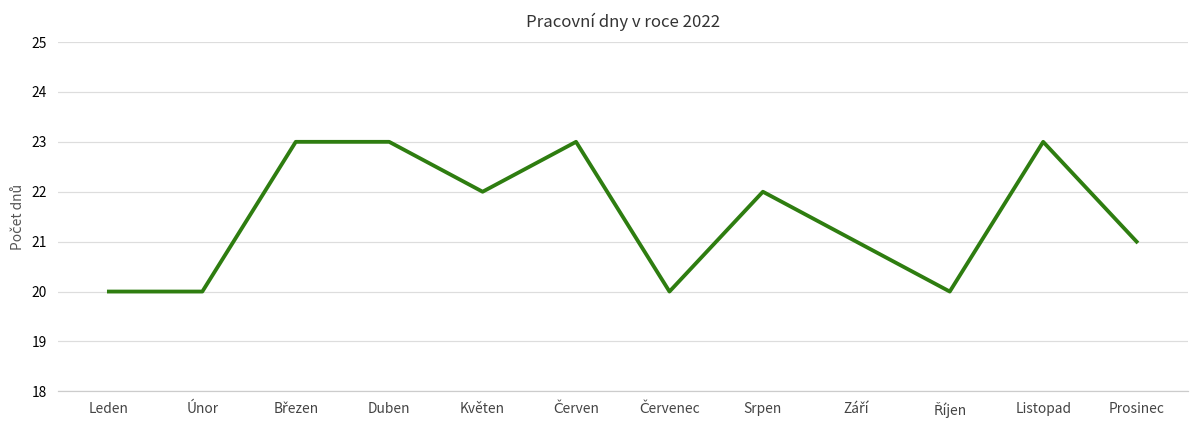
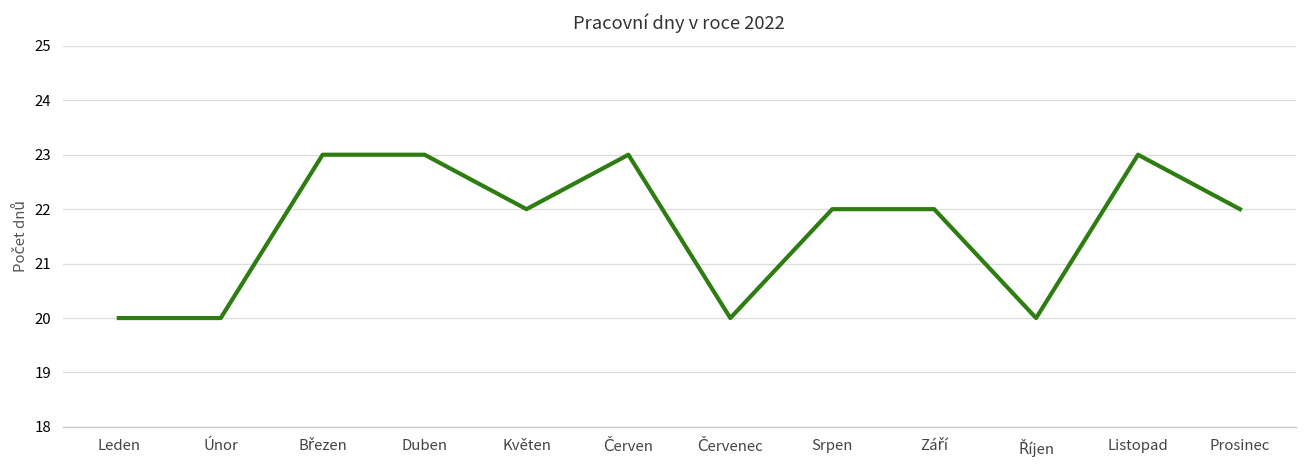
  {
    "Leden": 20,
    "Únor": 20,
    "Březen": 23,
    "Duben": 23,
    "Květen": 22,
    "Červen": 23,
    "Červenec": 20,
    "Srpen": 22,
-   "Září": 21,
+   "Září": 22,
    "Říjen": 20,
    "Listopad": 23,
-   "Prosinec": 21
+   "Prosinec": 22
  }
